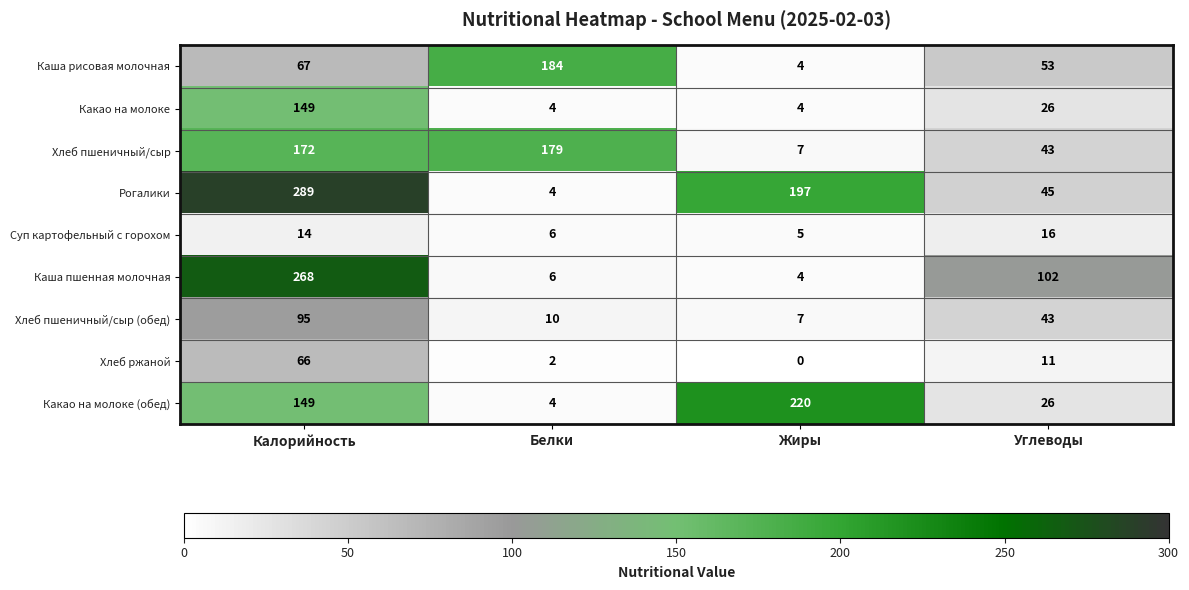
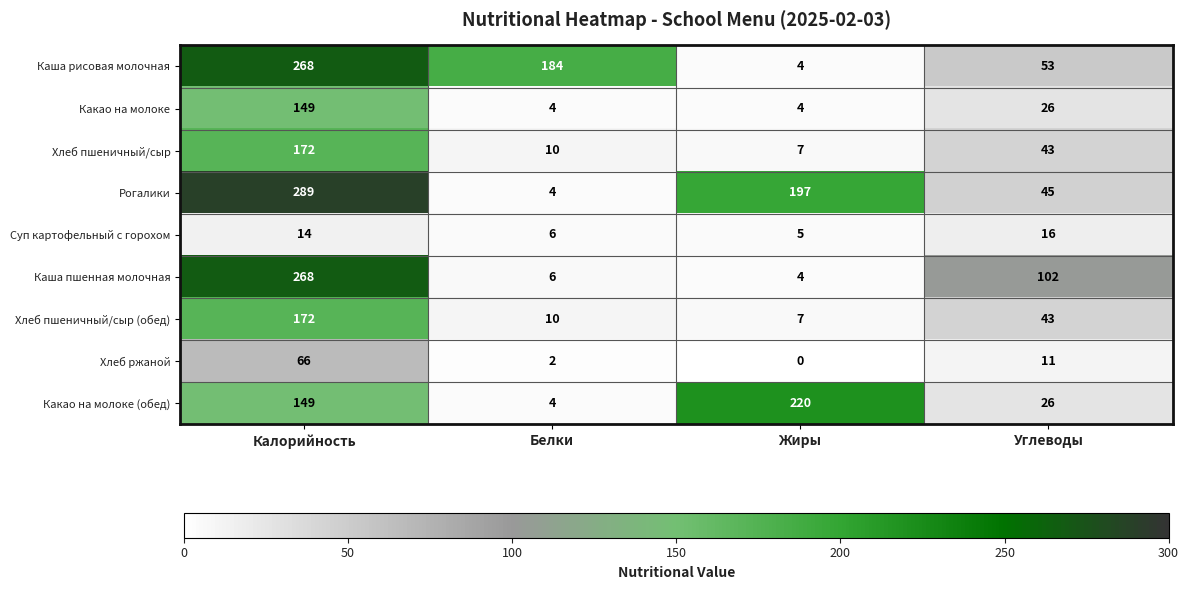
  {
    "Каша рисовая молочная": {
-     "Калорийность": 67,
+     "Калорийность": 268,
      "Белки": 184,
      "Жиры": 4,
      "Углеводы": 53
    },
    "Какао на молоке": {
      "Калорийность": 149,
      "Белки": 4,
      "Жиры": 4,
      "Углеводы": 26
    },
    "Хлеб пшеничный/сыр": {
      "Калорийность": 172,
-     "Белки": 179,
+     "Белки": 10,
      "Жиры": 7,
      "Углеводы": 43
    },
    "Рогалики": {
      "Калорийность": 289,
      "Белки": 4,
      "Жиры": 197,
      "Углеводы": 45
    },
    "Суп картофельный с горохом": {
      "Калорийность": 14,
      "Белки": 6,
      "Жиры": 5,
      "Углеводы": 16
    },
    "Каша пшенная молочная": {
      "Калорийность": 268,
      "Белки": 6,
      "Жиры": 4,
      "Углеводы": 102
    },
    "Хлеб пшеничный/сыр (обед)": {
-     "Калорийность": 95,
+     "Калорийность": 172,
      "Белки": 10,
      "Жиры": 7,
      "Углеводы": 43
    },
    "Хлеб ржаной": {
      "Калорийность": 66,
      "Белки": 2,
      "Жиры": 0,
      "Углеводы": 11
    },
    "Какао на молоке (обед)": {
      "Калорийность": 149,
      "Белки": 4,
      "Жиры": 220,
      "Углеводы": 26
    }
  }
